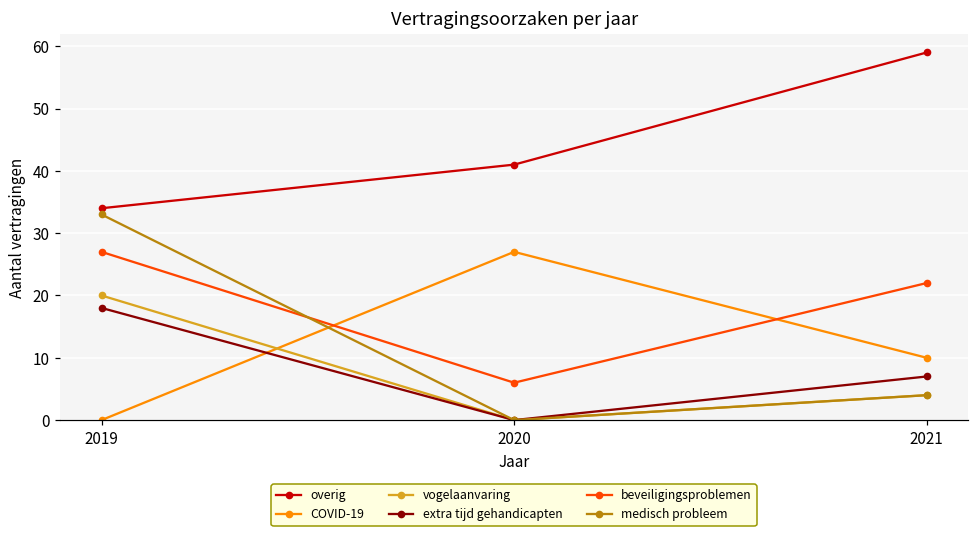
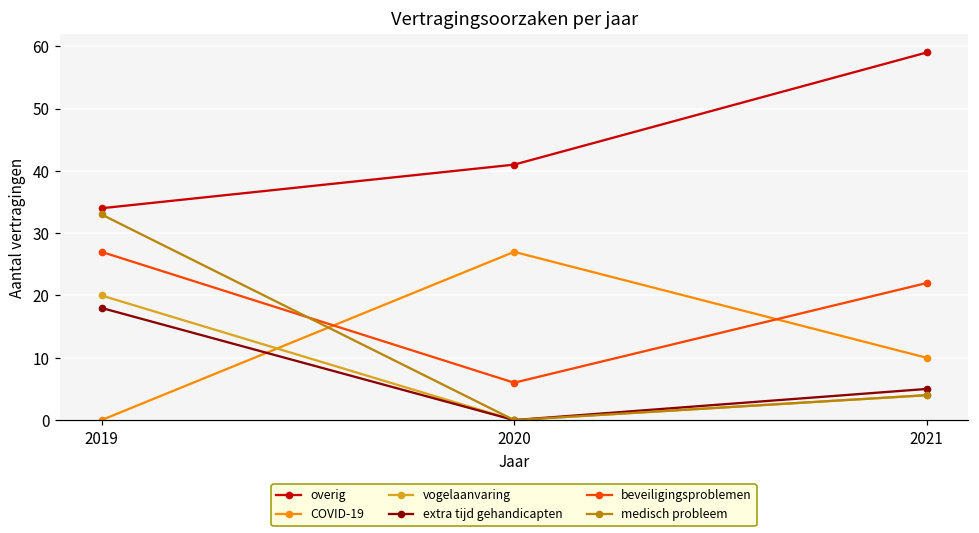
  {
    "overig": {
      "2019": 34,
      "2020": 41,
      "2021": 59
    },
    "extra tijd gehandicapten": {
      "2019": 18,
-     "2021": 7
+     "2021": 5
    },
    "beveiligingsproblemen": {
      "2019": 27,
      "2020": 6,
      "2021": 22
    }
  }
